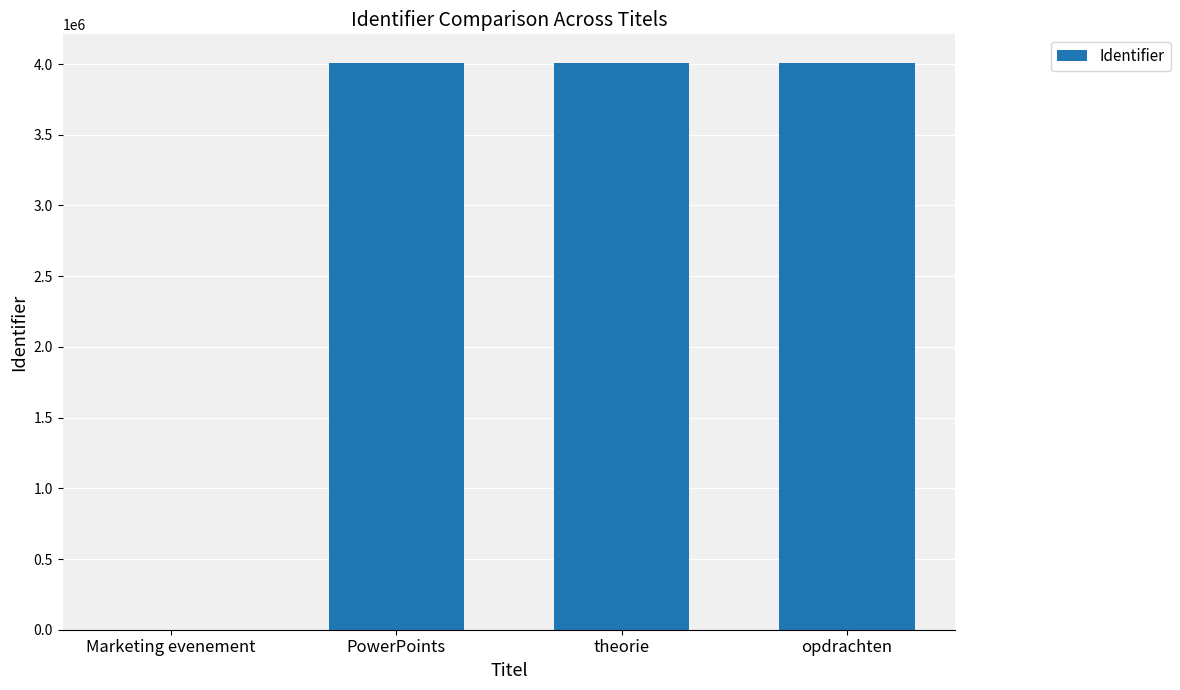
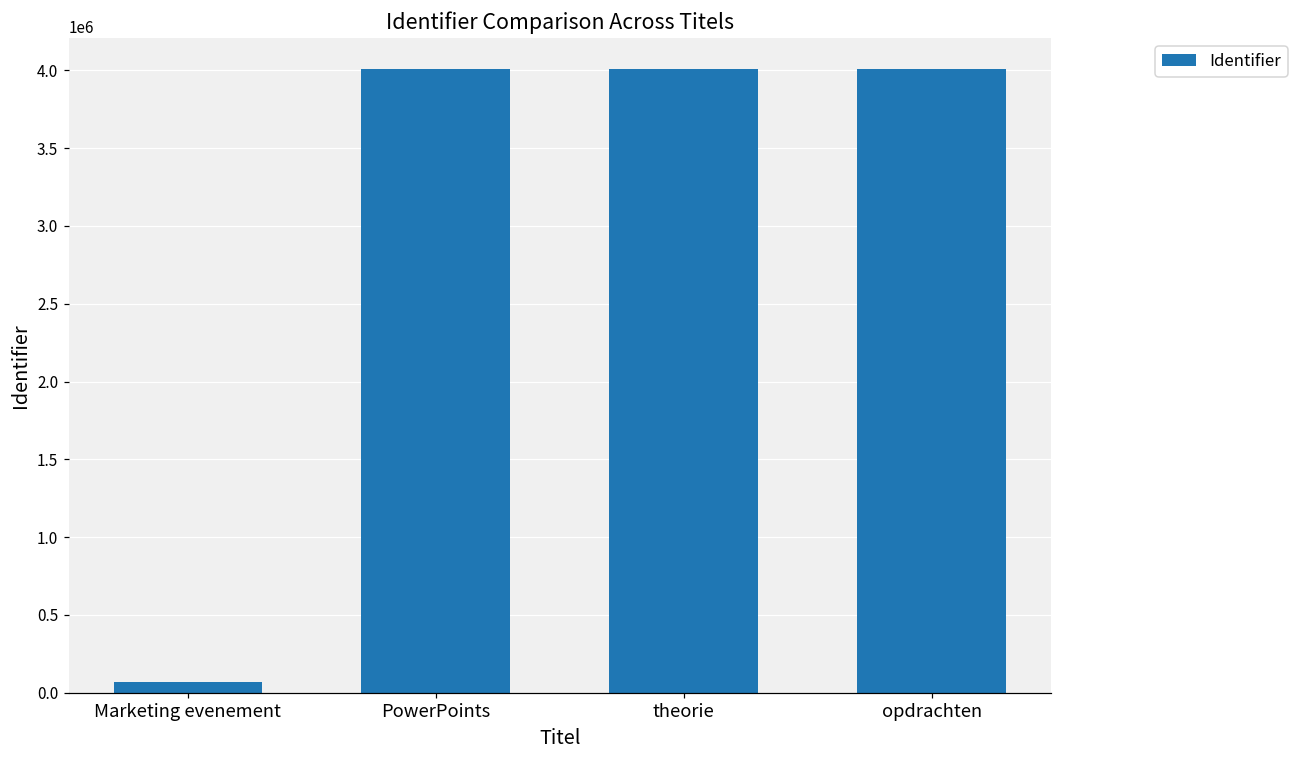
  {
-   "Marketing evenement": 0,
+   "Marketing evenement": 70000,
    "PowerPoints": 4010000,
    "theorie": 4010000,
    "opdrachten": 4010000
  }
